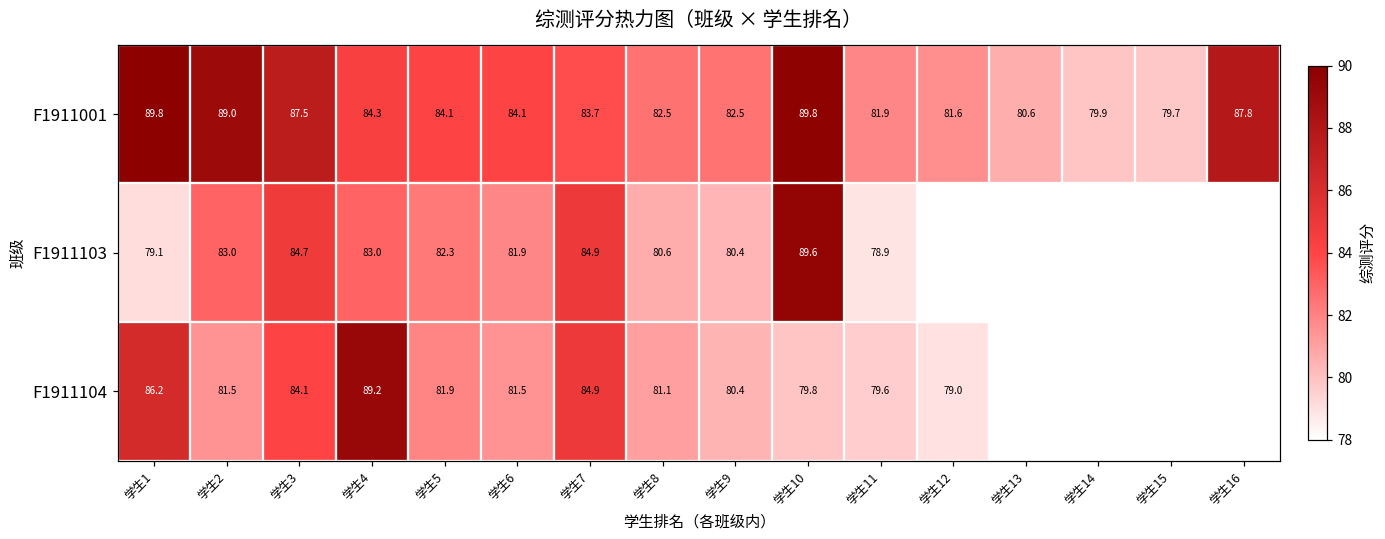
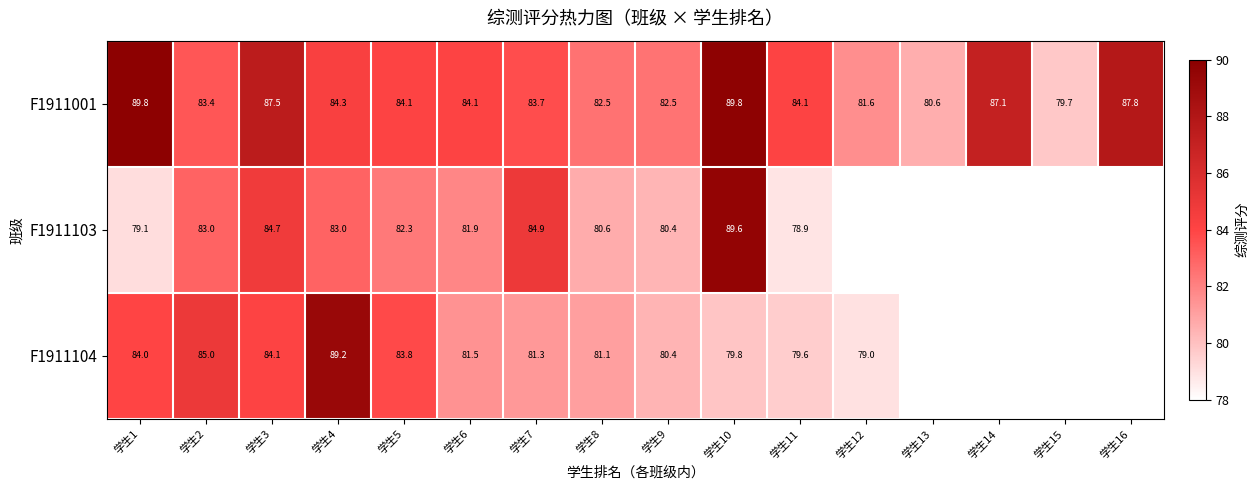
  {
    "F1911001": {
      "学生1": 89.8,
-     "学生2": 89.0,
+     "学生2": 83.4,
      "学生3": 87.5,
      "学生4": 84.3,
      "学生5": 84.1,
      "学生6": 84.1,
      "学生7": 83.7,
      "学生8": 82.5,
      "学生9": 82.5,
      "学生10": 89.8,
-     "学生11": 81.9,
+     "学生11": 84.1,
      "学生12": 81.6,
      "学生13": 80.6,
-     "学生14": 79.9,
+     "学生14": 87.1,
      "学生15": 79.7,
      "学生16": 87.8
    },
    "F1911103": {
      "学生1": 79.1,
      "学生2": 83.0,
      "学生3": 84.7,
      "学生4": 83.0,
      "学生5": 82.3,
      "学生6": 81.9,
      "学生7": 84.9,
      "学生8": 80.6,
      "学生9": 80.4,
      "学生10": 89.6,
      "学生11": 78.9
    },
    "F1911104": {
-     "学生1": 86.2,
-     "学生2": 81.5,
+     "学生1": 84.0,
+     "学生2": 85.0,
      "学生3": 84.1,
      "学生4": 89.2,
-     "学生5": 81.9,
+     "学生5": 83.8,
      "学生6": 81.5,
-     "学生7": 84.9,
+     "学生7": 81.3,
      "学生8": 81.1,
      "学生9": 80.4,
      "学生10": 79.8,
      "学生11": 79.6,
      "学生12": 79.0
    }
  }
